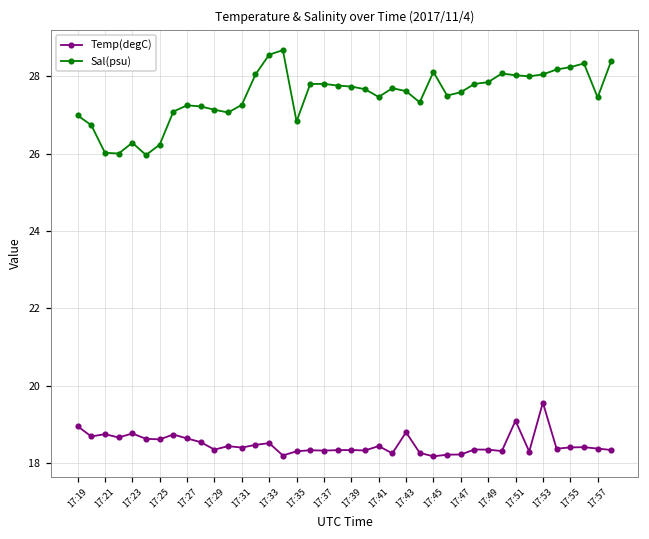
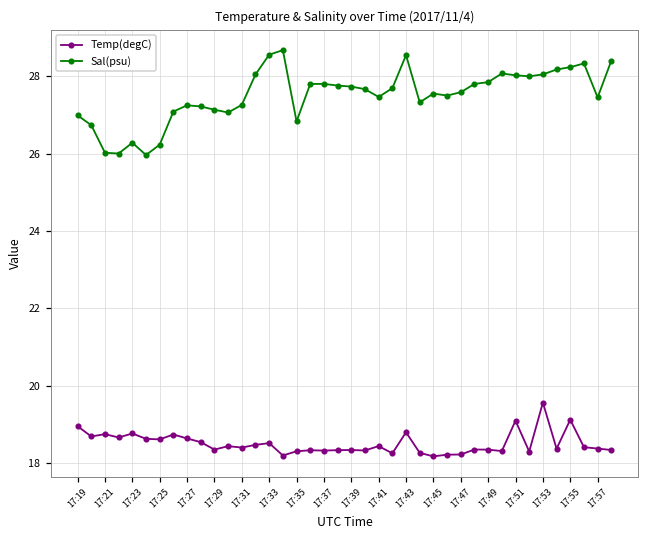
  {
    "Temp(degC)": {
      "17:19": 19.0,
      "17:21": 18.8,
      "17:23": 18.8,
      "17:25": 18.6,
      "17:27": 18.6,
      "17:29": 18.4,
      "17:31": 18.4,
      "17:33": 18.5,
      "17:35": 18.3,
      "17:37": 18.3,
      "17:39": 18.3,
      "17:41": 18.4,
      "17:43": 18.8,
      "17:45": 18.2,
      "17:47": 18.2,
      "17:49": 18.4,
      "17:51": 19.1,
      "17:53": 19.6,
-     "17:55": 18.4,
+     "17:55": 19.1,
      "17:57": 18.4
    },
    "Sal(psu)": {
      "17:19": 27.0,
      "17:21": 26.0,
      "17:23": 26.3,
      "17:25": 26.2,
      "17:27": 27.2,
      "17:29": 27.1,
      "17:31": 27.3,
      "17:33": 28.6,
      "17:35": 26.8,
      "17:37": 27.8,
      "17:39": 27.7,
      "17:41": 27.5,
-     "17:43": 27.6,
-     "17:45": 28.1,
+     "17:43": 28.5,
+     "17:45": 27.5,
      "17:47": 27.6,
      "17:49": 27.8,
      "17:51": 28.0,
      "17:53": 28.0,
      "17:55": 28.2,
      "17:57": 27.4
    }
  }
